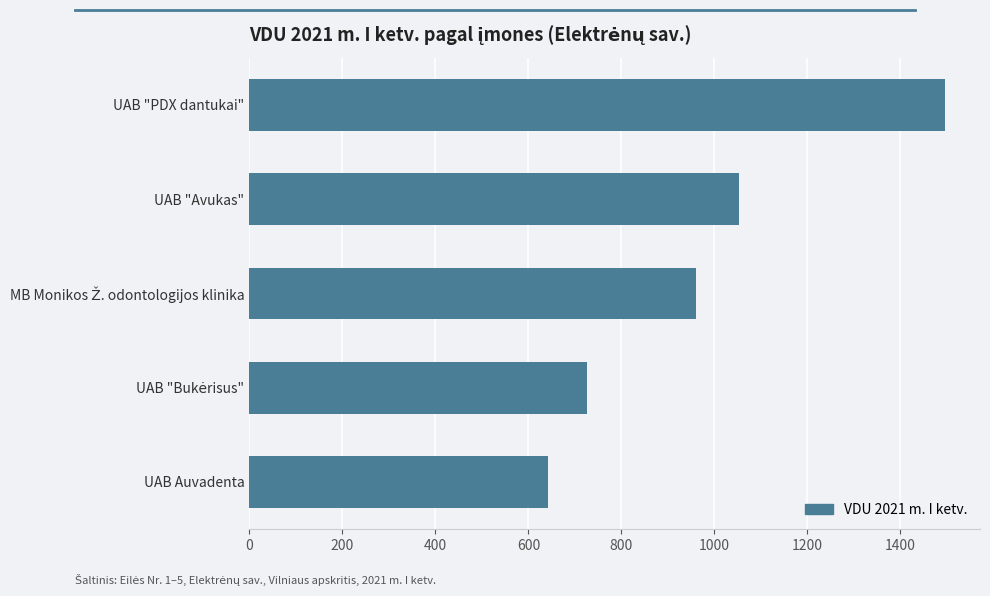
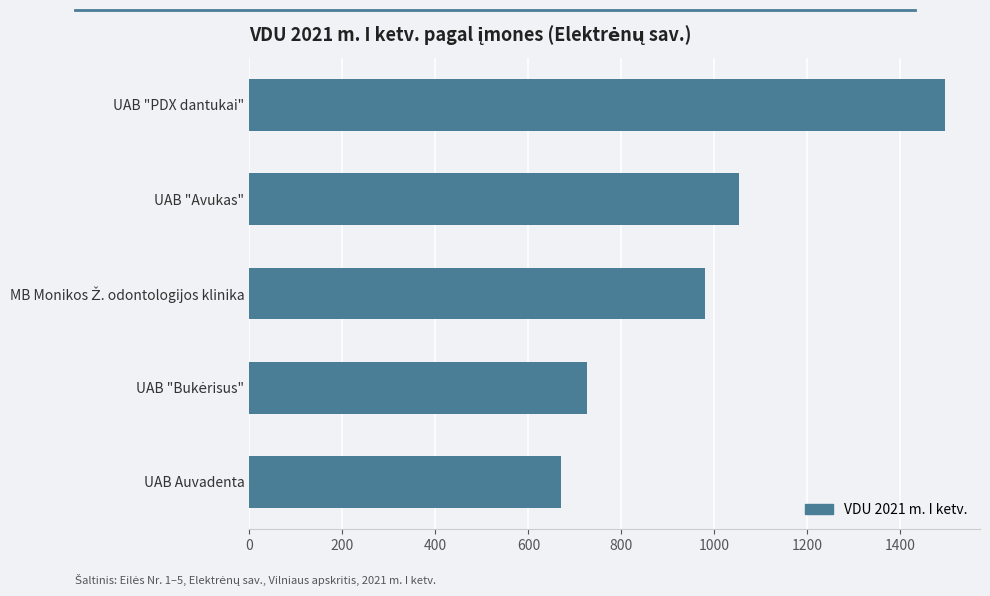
  {
    "UAB \"PDX dantukai\"": 1500,
    "UAB \"Avukas\"": 1050,
-   "MB Monikos Ž. odontologijos klinika": 960,
+   "MB Monikos Ž. odontologijos klinika": 980,
    "UAB \"Bukėrisus\"": 730,
-   "UAB Auvadenta": 640
+   "UAB Auvadenta": 670
  }
